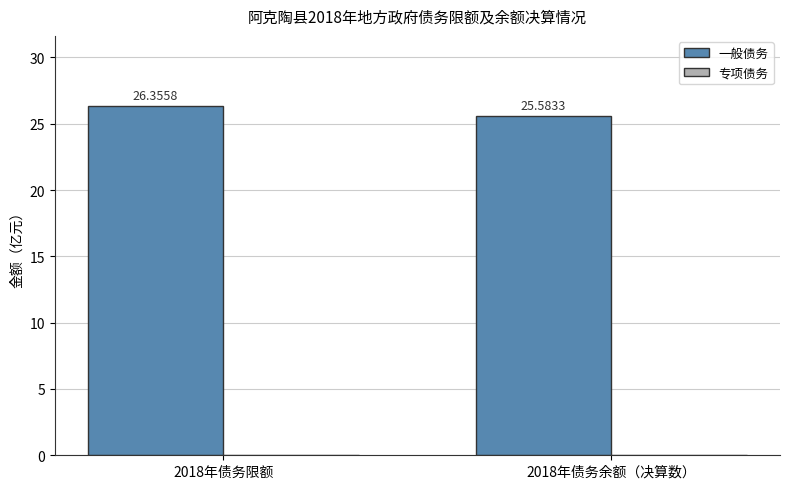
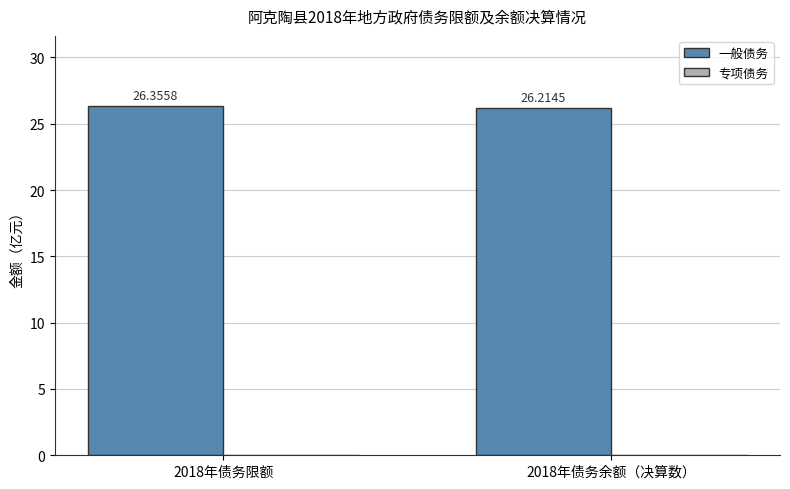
  {
    "一般债务": {
      "2018年债务限额": 26.3558,
-     "2018年债务余额（决算数）": 25.5833
+     "2018年债务余额（决算数）": 26.2145
    },
    "专项债务": {
      "2018年债务限额": 0.0,
      "2018年债务余额（决算数）": 0.0
    }
  }
